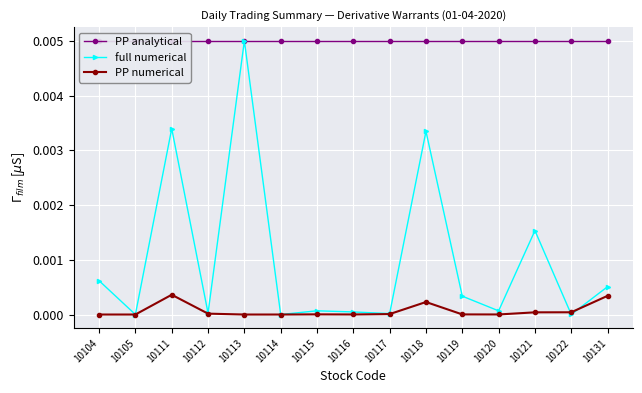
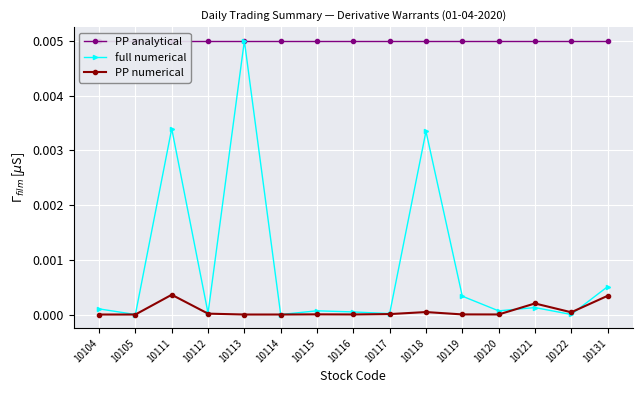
  {
    "PP analytical": {
      "10112": 0.0050,
      "10114": 0.0050,
      "10115": 0.0050,
      "10116": 0.0050,
      "10117": 0.0050,
      "10118": 0.0050,
      "10119": 0.0050,
      "10120": 0.0050,
      "10121": 0.0050,
      "10122": 0.0050,
      "10131": 0.0050
    },
    "full numerical": {
-     "10104": 0.0006,
+     "10104": 0.0001,
      "10111": 0.0034,
      "10115": 0.0001,
      "10116": 0.0000,
      "10118": 0.0033,
      "10119": 0.0003,
      "10120": 0.0001,
-     "10121": 0.0015,
+     "10121": 0.0001,
      "10131": 0.0005
    },
    "PP numerical": {
      "10104": 0.0000,
      "10111": 0.0004,
      "10113": 0.0000,
      "10115": 0.0000,
      "10116": 0.0000,
-     "10118": 0.0002,
+     "10118": 0.0000,
      "10119": 0.0000,
      "10120": 0.0000,
-     "10121": 0.0000,
+     "10121": 0.0002,
      "10131": 0.0003
    }
  }
